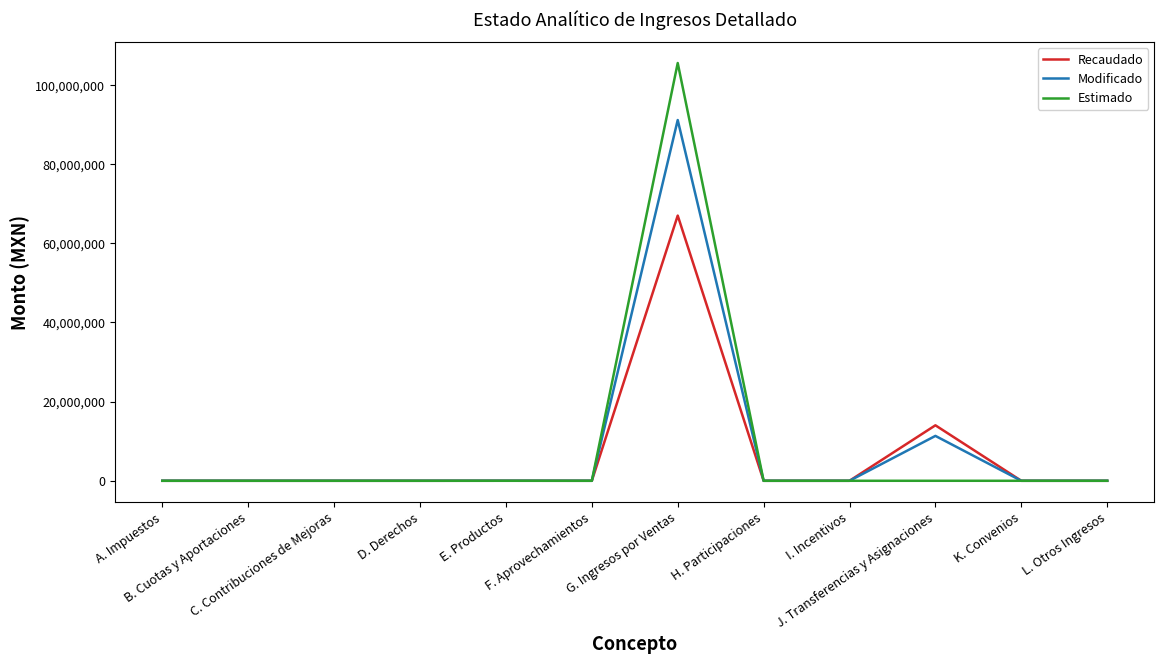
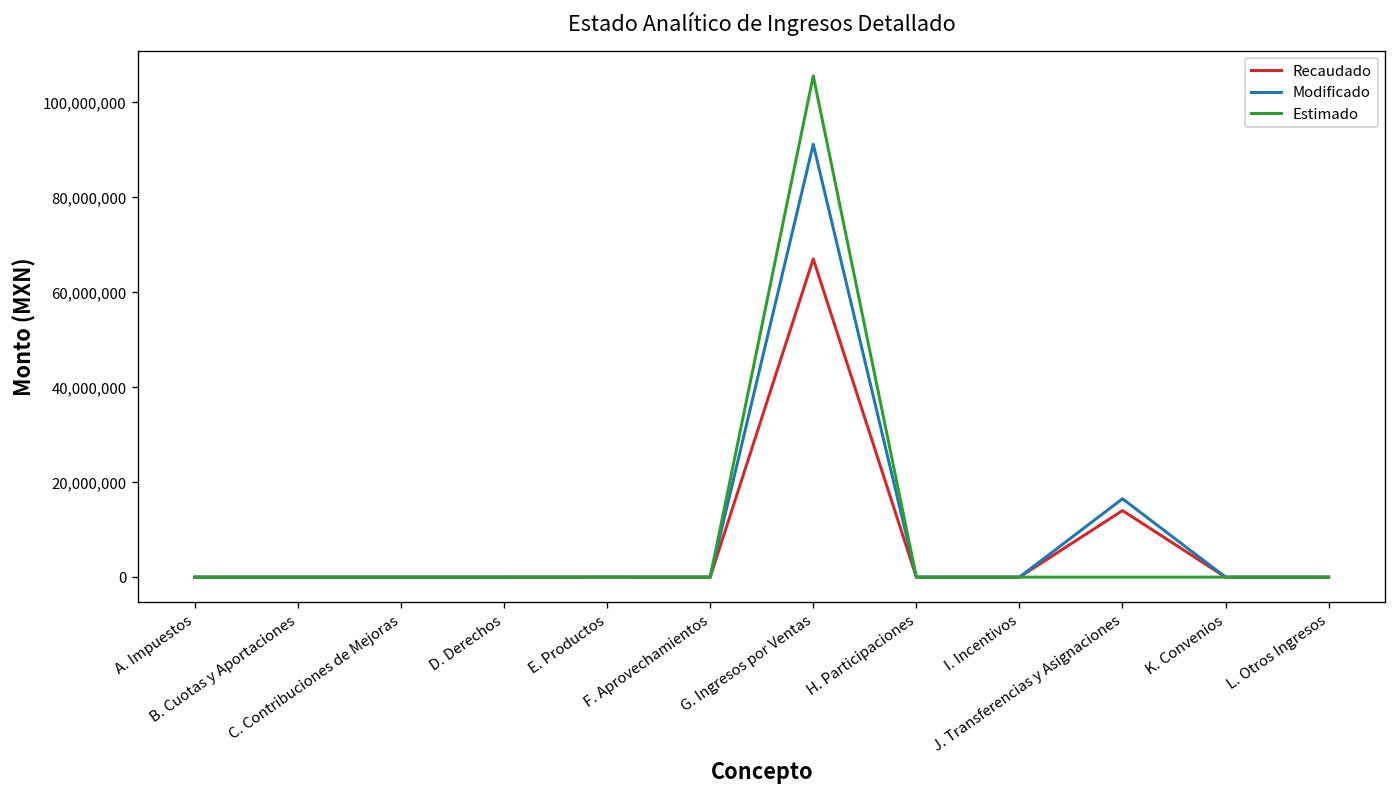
  {
    "Recaudado": {
      "G. Ingresos por Ventas": "67,000,000",
      "J. Transferencias y Asignaciones": "14,000,000"
    },
    "Modificado": {
      "G. Ingresos por Ventas": "91,000,000",
-     "J. Transferencias y Asignaciones": "11,000,000"
+     "J. Transferencias y Asignaciones": "17,000,000"
    },
    "Estimado": {
      "G. Ingresos por Ventas": "106,000,000",
      "J. Transferencias y Asignaciones": "0"
    }
  }
